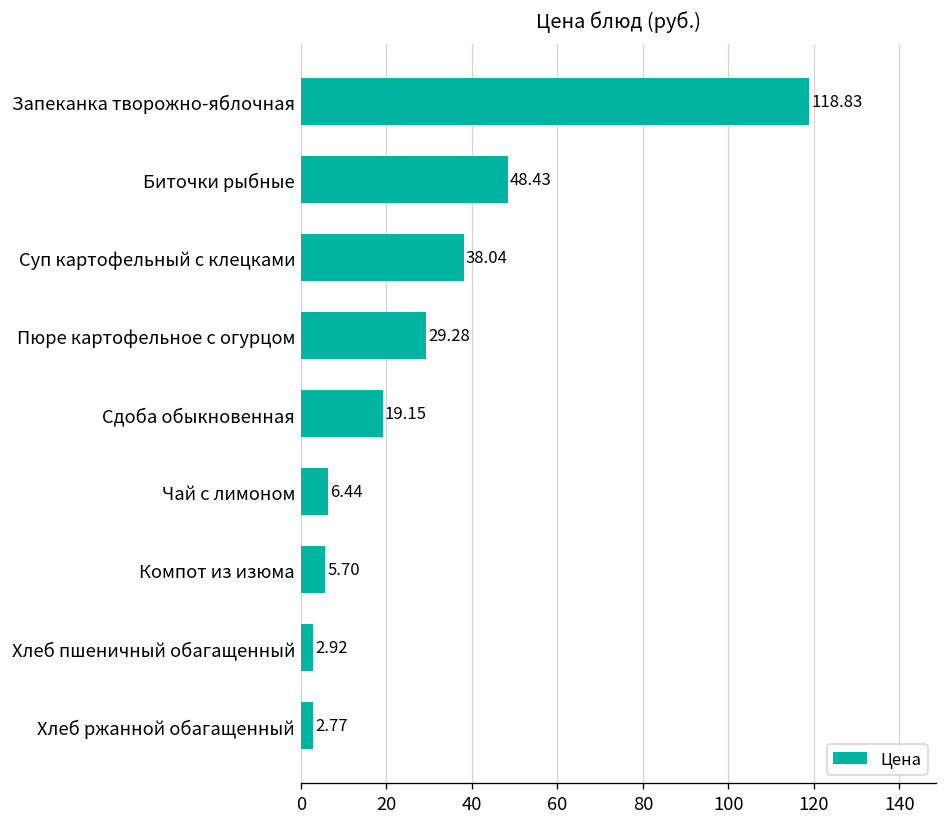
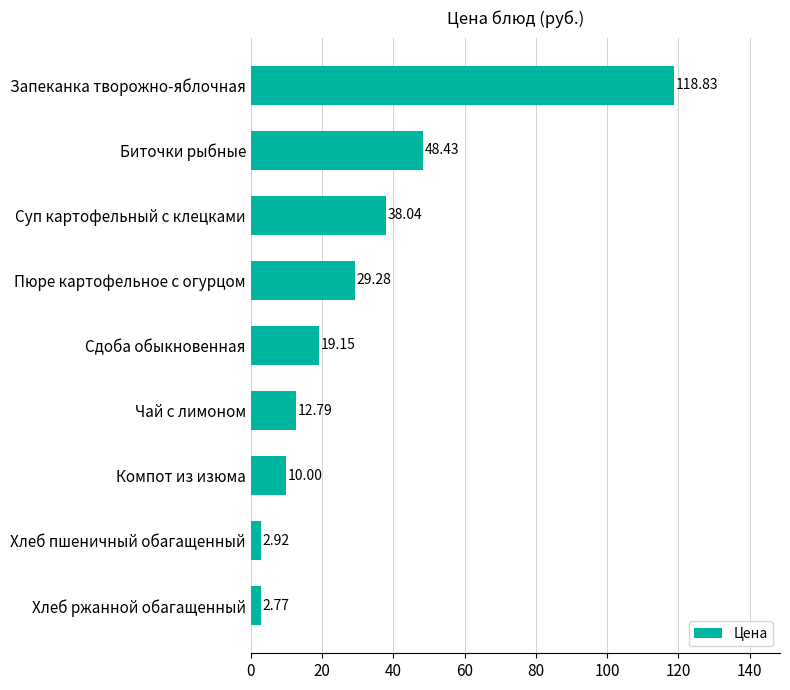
  {
    "Запеканка творожно-яблочная": 118.83,
    "Биточки рыбные": 48.43,
    "Суп картофельный с клецками": 38.04,
    "Пюре картофельное с огурцом": 29.28,
    "Сдоба обыкновенная": 19.15,
-   "Чай с лимоном": 6.44,
-   "Компот из изюма": 5.70,
+   "Чай с лимоном": 12.79,
+   "Компот из изюма": 10.00,
    "Хлеб пшеничный обагащенный": 2.92,
    "Хлеб ржанной обагащенный": 2.77
  }
